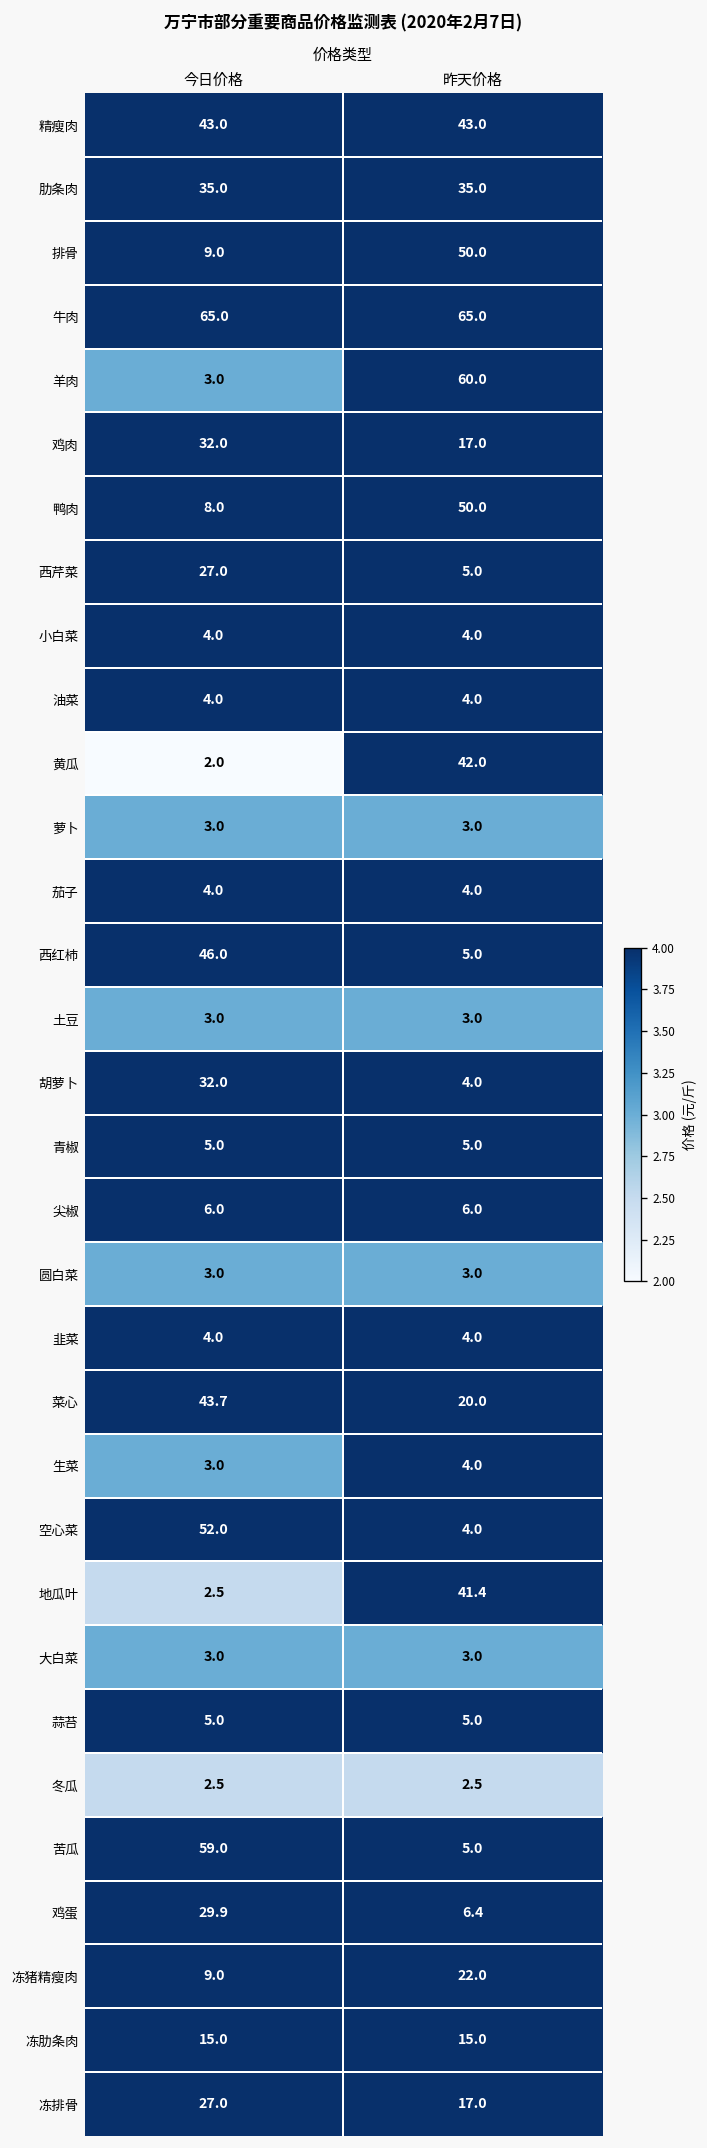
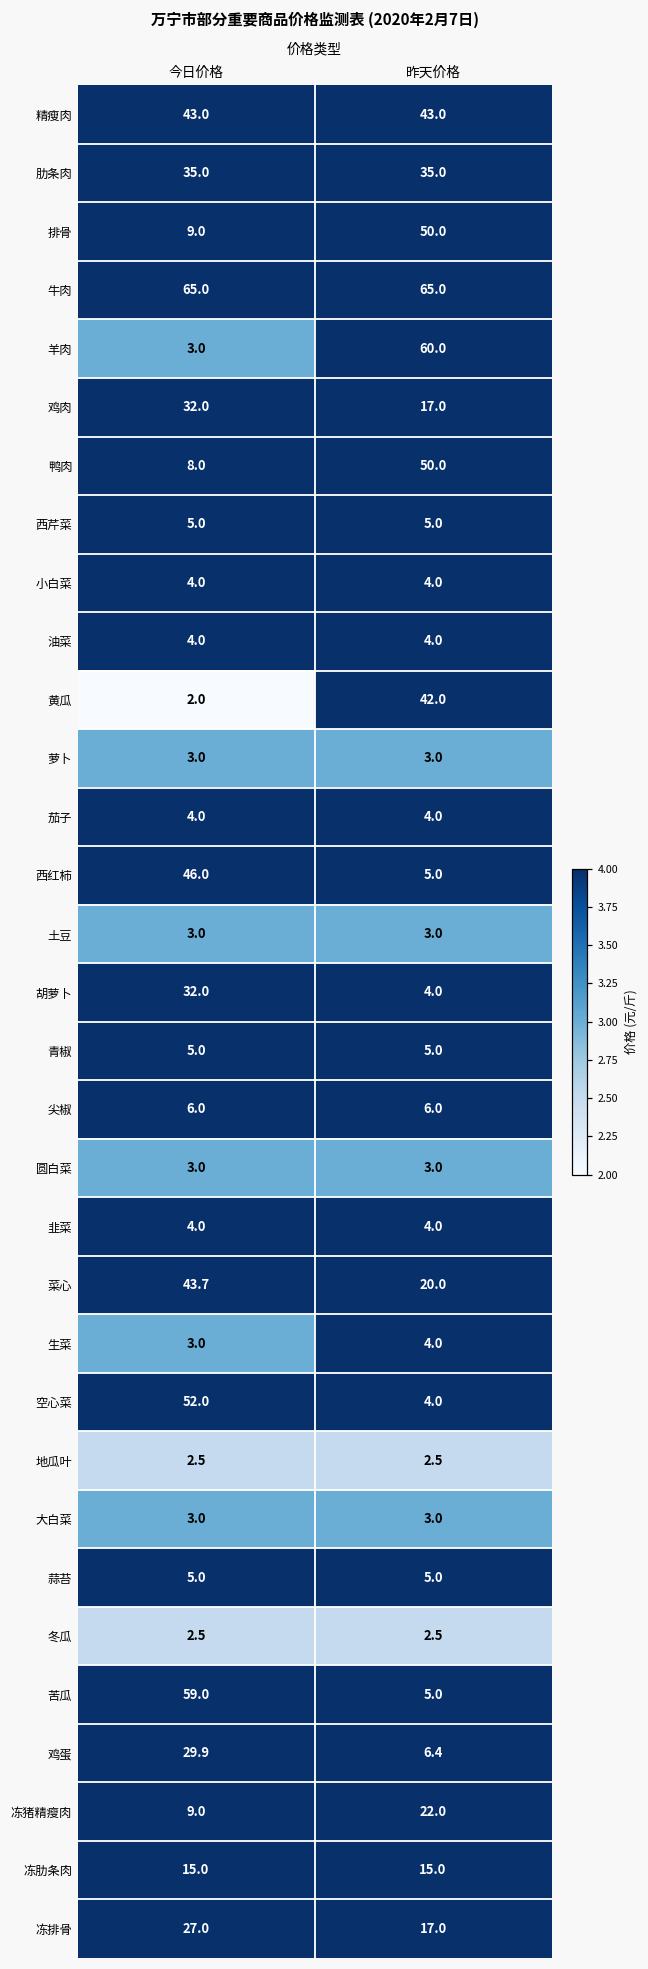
  {
    "精瘦肉": {
      "今日价格": 43.0,
      "昨天价格": 43.0
    },
    "肋条肉": {
      "今日价格": 35.0,
      "昨天价格": 35.0
    },
    "排骨": {
      "今日价格": 9.0,
      "昨天价格": 50.0
    },
    "牛肉": {
      "今日价格": 65.0,
      "昨天价格": 65.0
    },
    "羊肉": {
      "今日价格": 3.0,
      "昨天价格": 60.0
    },
    "鸡肉": {
      "今日价格": 32.0,
      "昨天价格": 17.0
    },
    "鸭肉": {
      "今日价格": 8.0,
      "昨天价格": 50.0
    },
    "西芹菜": {
-     "今日价格": 27.0,
+     "今日价格": 5.0,
      "昨天价格": 5.0
    },
    "小白菜": {
      "今日价格": 4.0,
      "昨天价格": 4.0
    },
    "油菜": {
      "今日价格": 4.0,
      "昨天价格": 4.0
    },
    "黄瓜": {
      "今日价格": 2.0,
      "昨天价格": 42.0
    },
    "萝卜": {
      "今日价格": 3.0,
      "昨天价格": 3.0
    },
    "茄子": {
      "今日价格": 4.0,
      "昨天价格": 4.0
    },
    "西红柿": {
      "今日价格": 46.0,
      "昨天价格": 5.0
    },
    "土豆": {
      "今日价格": 3.0,
      "昨天价格": 3.0
    },
    "胡萝卜": {
      "今日价格": 32.0,
      "昨天价格": 4.0
    },
    "青椒": {
      "今日价格": 5.0,
      "昨天价格": 5.0
    },
    "尖椒": {
      "今日价格": 6.0,
      "昨天价格": 6.0
    },
    "圆白菜": {
      "今日价格": 3.0,
      "昨天价格": 3.0
    },
    "韭菜": {
      "今日价格": 4.0,
      "昨天价格": 4.0
    },
    "菜心": {
      "今日价格": 43.7,
      "昨天价格": 20.0
    },
    "生菜": {
      "今日价格": 3.0,
      "昨天价格": 4.0
    },
    "空心菜": {
      "今日价格": 52.0,
      "昨天价格": 4.0
    },
    "地瓜叶": {
      "今日价格": 2.5,
-     "昨天价格": 41.4
+     "昨天价格": 2.5
    },
    "大白菜": {
      "今日价格": 3.0,
      "昨天价格": 3.0
    },
    "蒜苔": {
      "今日价格": 5.0,
      "昨天价格": 5.0
    },
    "冬瓜": {
      "今日价格": 2.5,
      "昨天价格": 2.5
    },
    "苦瓜": {
      "今日价格": 59.0,
      "昨天价格": 5.0
    },
    "鸡蛋": {
      "今日价格": 29.9,
      "昨天价格": 6.4
    },
    "冻猪精瘦肉": {
      "今日价格": 9.0,
      "昨天价格": 22.0
    },
    "冻肋条肉": {
      "今日价格": 15.0,
      "昨天价格": 15.0
    },
    "冻排骨": {
      "今日价格": 27.0,
      "昨天价格": 17.0
    }
  }
